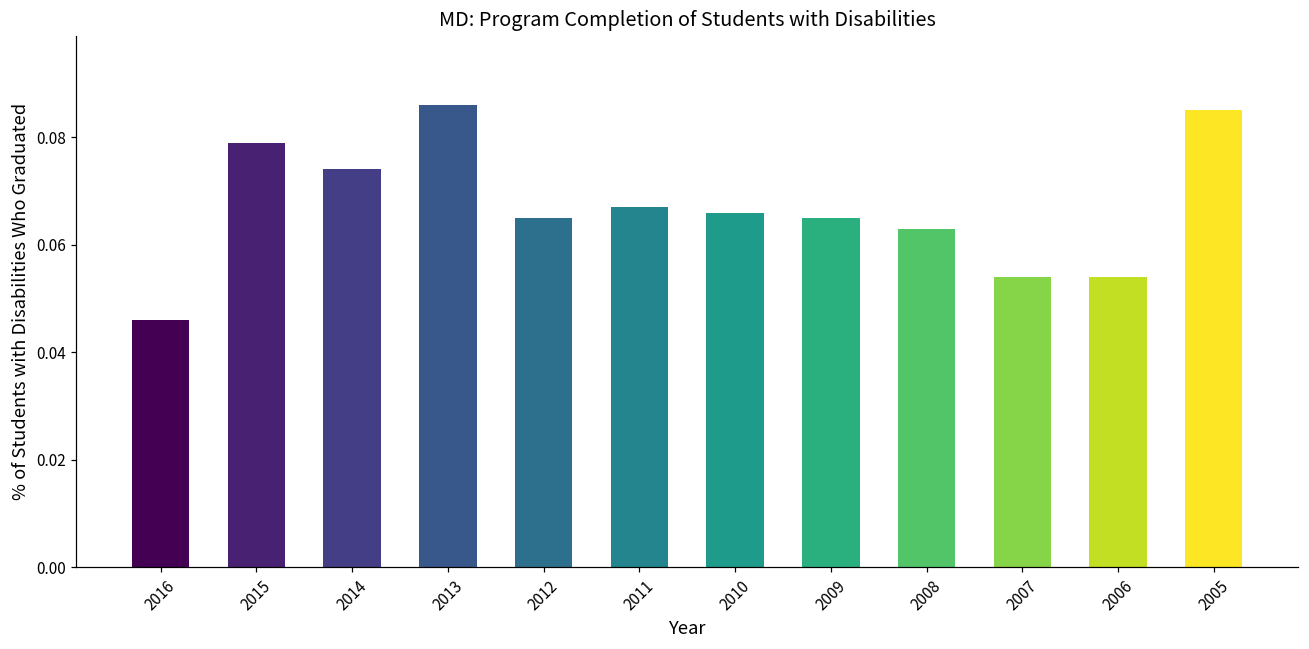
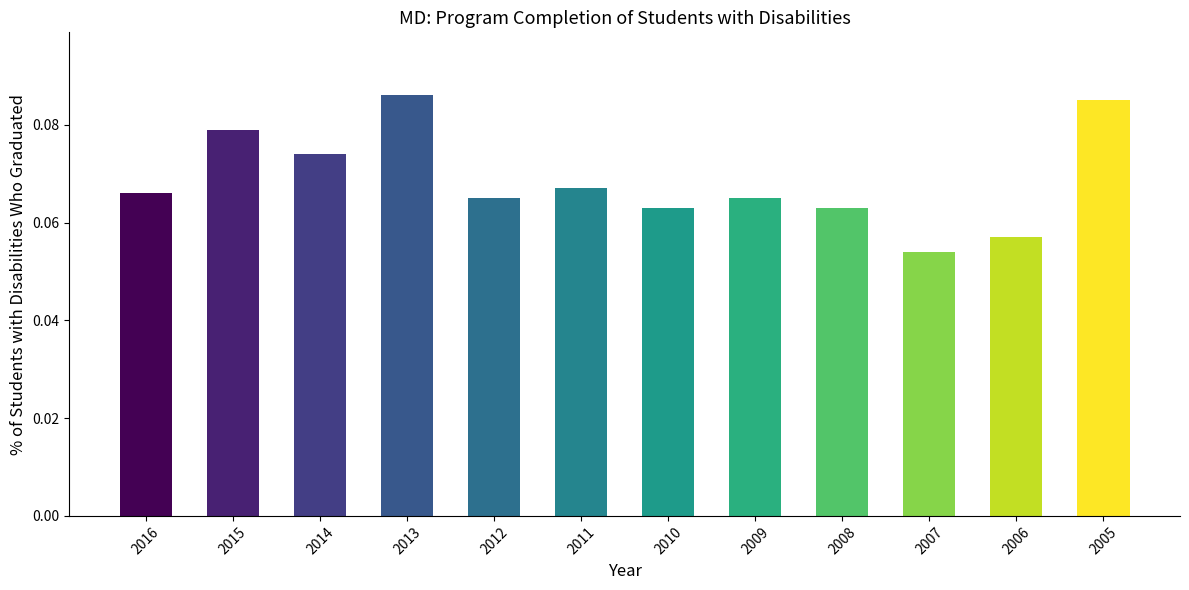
  {
-   "2016": 0.046,
+   "2016": 0.066,
    "2015": 0.079,
    "2014": 0.074,
    "2013": 0.086,
    "2012": 0.065,
    "2011": 0.067,
-   "2010": 0.066,
+   "2010": 0.063,
    "2009": 0.065,
    "2008": 0.063,
    "2007": 0.054,
-   "2006": 0.054,
+   "2006": 0.057,
    "2005": 0.085
  }
